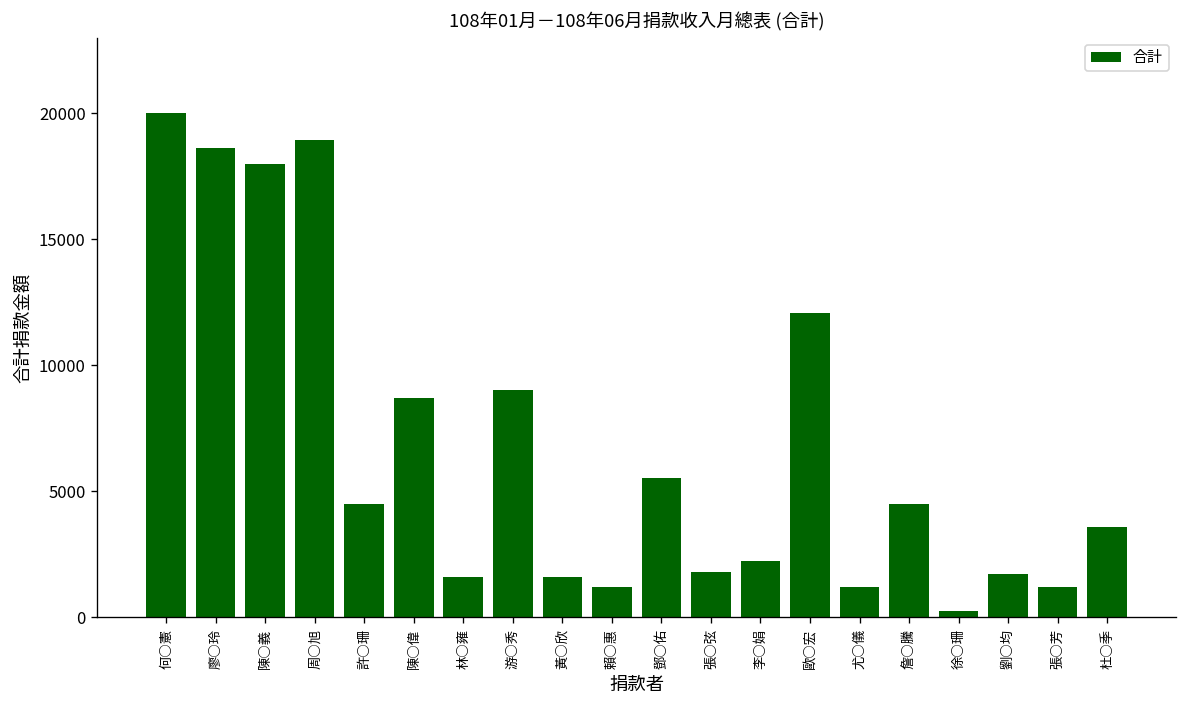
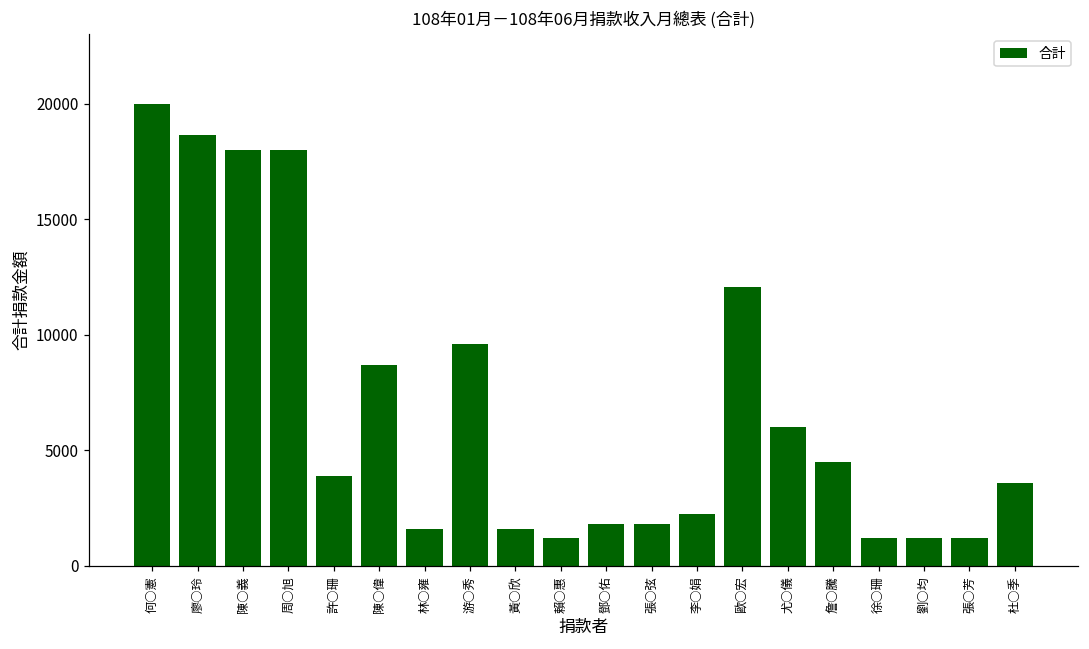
  {
    "何○憲": 20000,
    "廖○玲": 18600,
    "陳○義": 18000,
-   "周○旭": 19000,
-   "許○珊": 4500,
+   "周○旭": 18000,
+   "許○珊": 3900,
    "陳○偉": 8700,
    "林○雍": 1600,
-   "游○秀": 9000,
+   "游○秀": 9600,
    "黃○欣": 1600,
    "賴○惠": 1200,
-   "鄧○佑": 5500,
+   "鄧○佑": 1800,
    "張○弦": 1800,
    "李○娟": 2300,
    "歐○宏": 12100,
-   "尤○儀": 1200,
+   "尤○儀": 6000,
    "詹○騰": 4500,
-   "徐○珊": 300,
-   "劉○均": 1700,
+   "徐○珊": 1200,
+   "劉○均": 1200,
    "張○芳": 1200,
    "杜○季": 3600
  }
